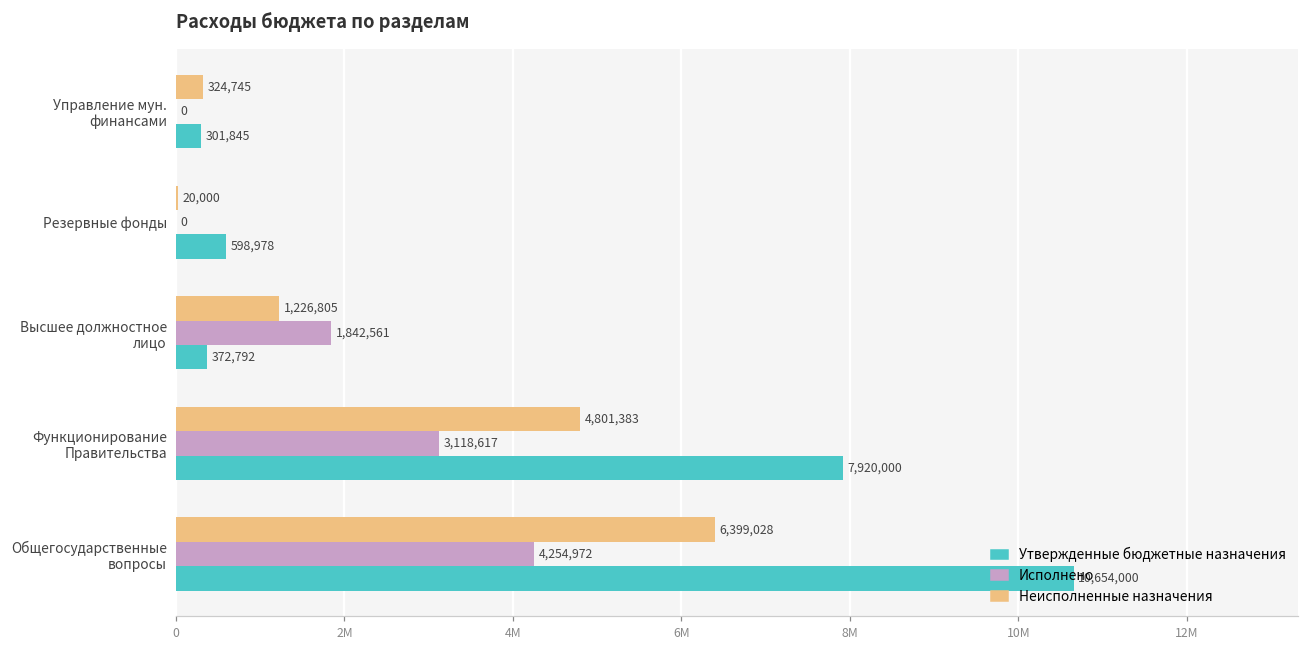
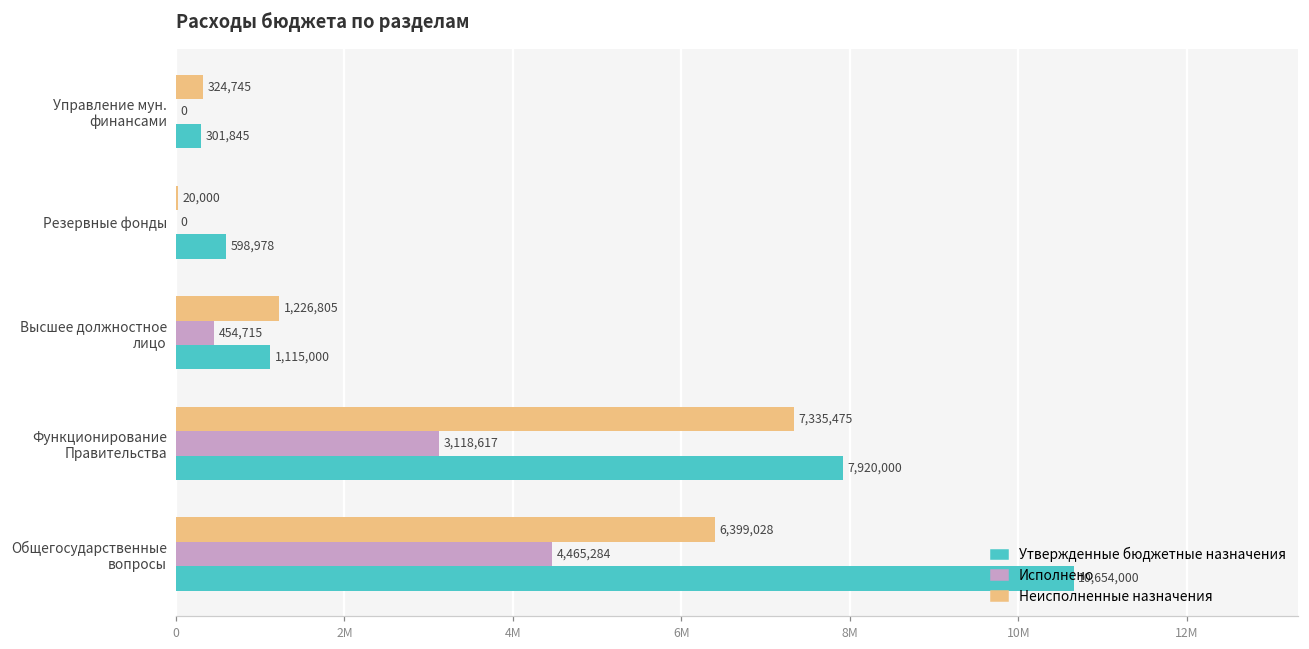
  {
    "Утвержденные бюджетные назначения": {
      "Управление мун. финансами": "301,845",
      "Резервные фонды": "598,978",
-     "Высшее должностное лицо": "372,792",
+     "Высшее должностное лицо": "1,115,000",
      "Функционирование Правительства": "7,920,000",
      "Общегосударственные вопросы": "10,654,000"
    },
    "Исполнено": {
      "Управление мун. финансами": "0",
      "Резервные фонды": "0",
-     "Высшее должностное лицо": "1,842,561",
+     "Высшее должностное лицо": "454,715",
      "Функционирование Правительства": "3,118,617",
-     "Общегосударственные вопросы": "4,254,972"
+     "Общегосударственные вопросы": "4,465,284"
    },
    "Неисполненные назначения": {
      "Управление мун. финансами": "324,745",
      "Резервные фонды": "20,000",
      "Высшее должностное лицо": "1,226,805",
-     "Функционирование Правительства": "4,801,383",
+     "Функционирование Правительства": "7,335,475",
      "Общегосударственные вопросы": "6,399,028"
    }
  }
